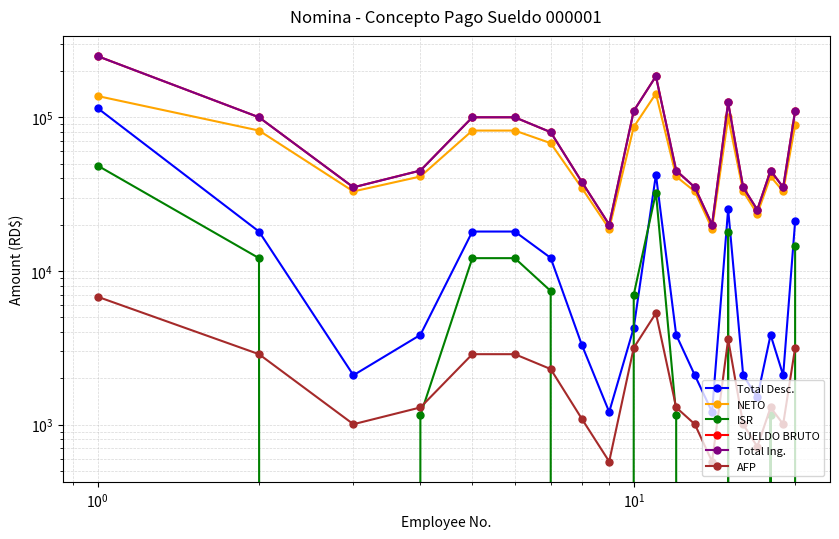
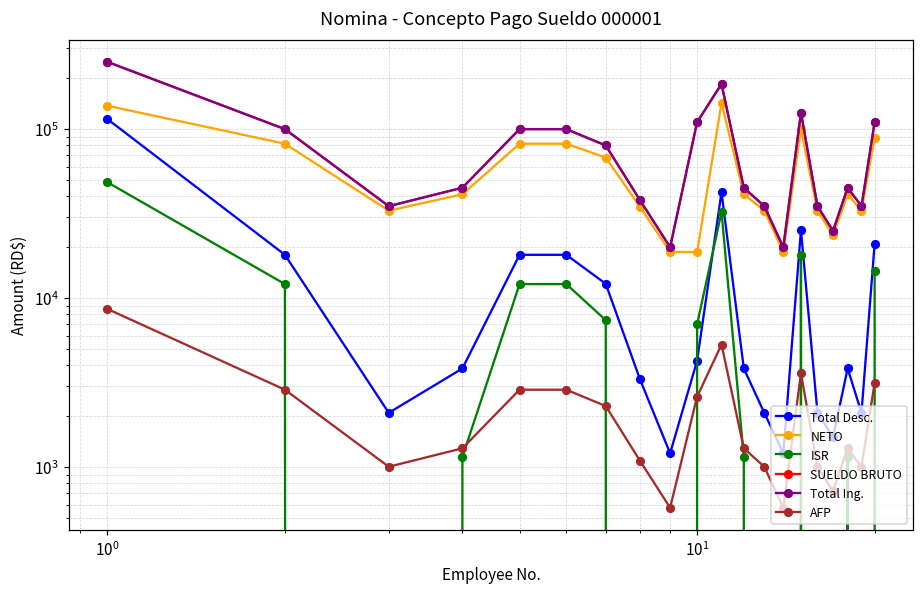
  {
    "Total Desc.": {
      "10^0": 110000,
      "10^1": 4300
    },
    "NETO": {
      "10^0": 140000,
-     "10^1": 90000
+     "10^1": 19000
    },
    "ISR": {
      "10^0": 48000,
      "10^1": 7000
    },
    "Total Ing.": {
      "10^0": 250000,
      "10^1": 110000
    },
    "AFP": {
-     "10^0": 7000,
-     "10^1": 3200
+     "10^0": 9000,
+     "10^1": 2600
    }
  }
